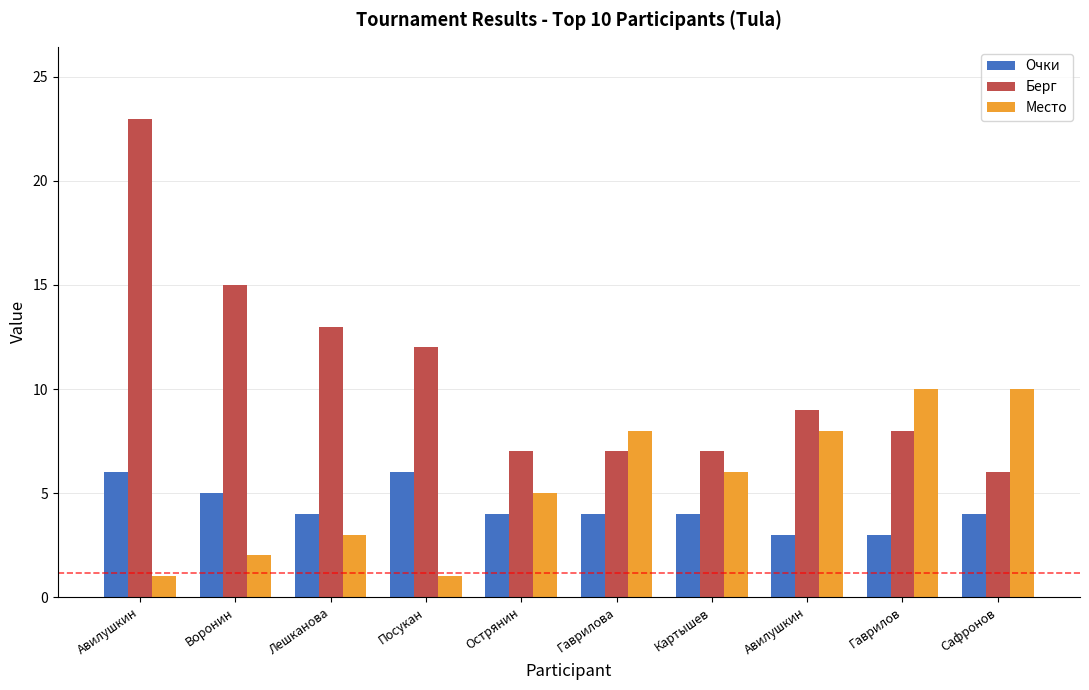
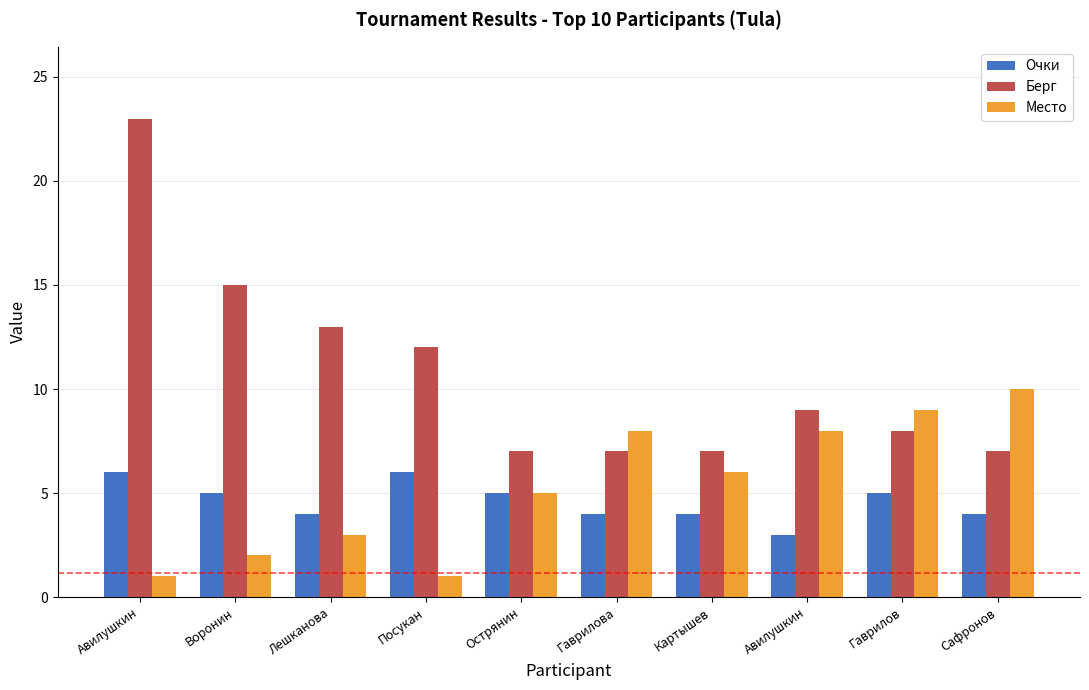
  {
    "Очки": {
      "Воронин": 5,
      "Лешканова": 4,
      "Посукан": 6,
-     "Острянин": 4,
+     "Острянин": 5,
      "Гаврилова": 4,
      "Картышев": 4,
-     "Гаврилов": 3,
+     "Гаврилов": 5,
      "Сафронов": 4
    },
    "Берг": {
      "Воронин": 15,
      "Лешканова": 13,
      "Посукан": 12,
      "Острянин": 7,
      "Гаврилова": 7,
      "Картышев": 7,
      "Гаврилов": 8,
-     "Сафронов": 6
+     "Сафронов": 7
    },
    "Место": {
      "Воронин": 2,
      "Лешканова": 3,
      "Посукан": 1,
      "Острянин": 5,
      "Гаврилова": 8,
      "Картышев": 6,
-     "Гаврилов": 10,
+     "Гаврилов": 9,
      "Сафронов": 10
    }
  }
